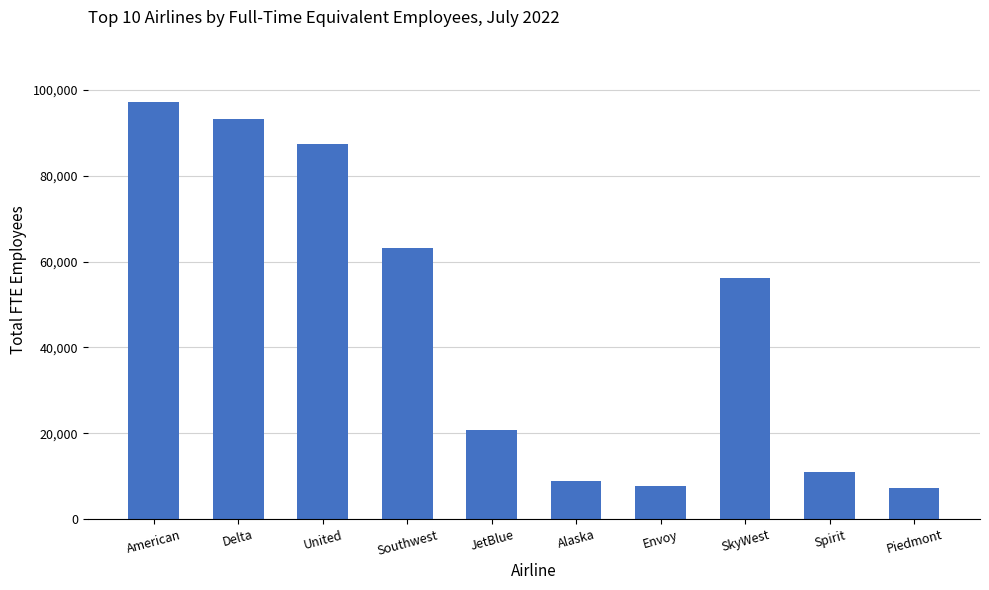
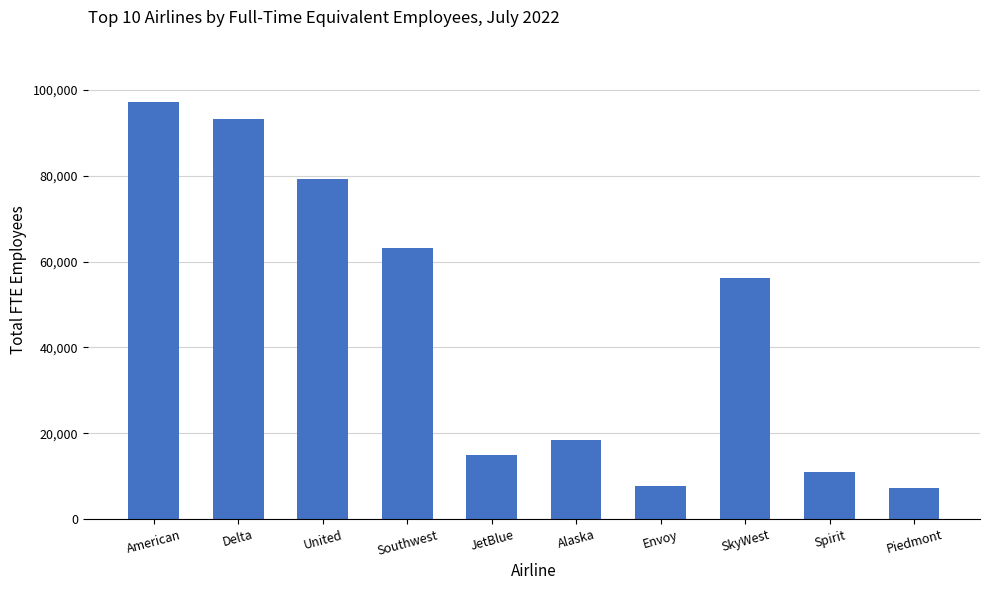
  {
    "American": "97,000",
    "Delta": "93,000",
-   "United": "87,000",
+   "United": "79,000",
    "Southwest": "63,000",
-   "JetBlue": "21,000",
-   "Alaska": "9,000",
+   "JetBlue": "15,000",
+   "Alaska": "18,000",
    "Envoy": "8,000",
    "SkyWest": "56,000",
    "Spirit": "11,000",
    "Piedmont": "7,000"
  }
